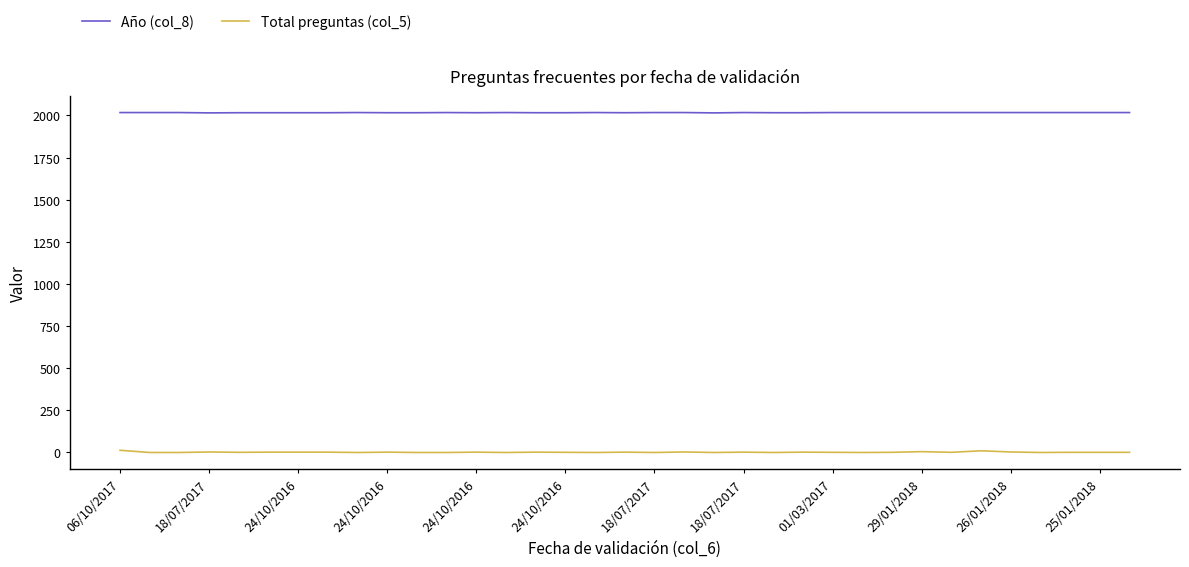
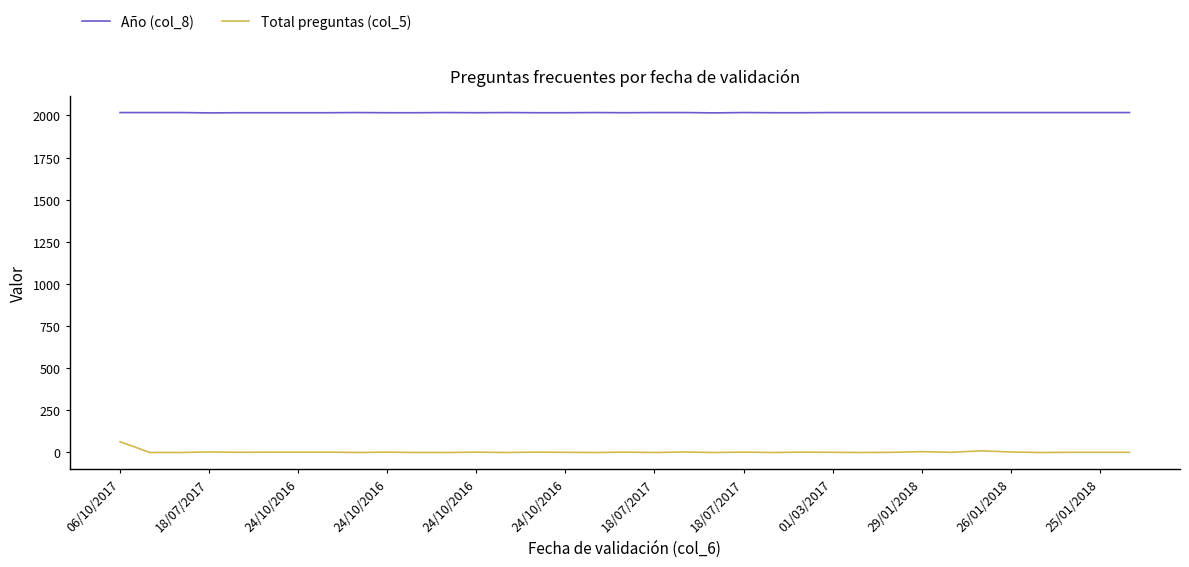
  {
    "Año (col_8)": {
      "06/10/2017": 2020,
      "01/03/2017": 2020,
      "26/01/2018": 2020
    },
    "Total preguntas (col_5)": {
-     "06/10/2017": 10,
+     "06/10/2017": 60,
      "01/03/2017": 0,
      "26/01/2018": 0
    }
  }
